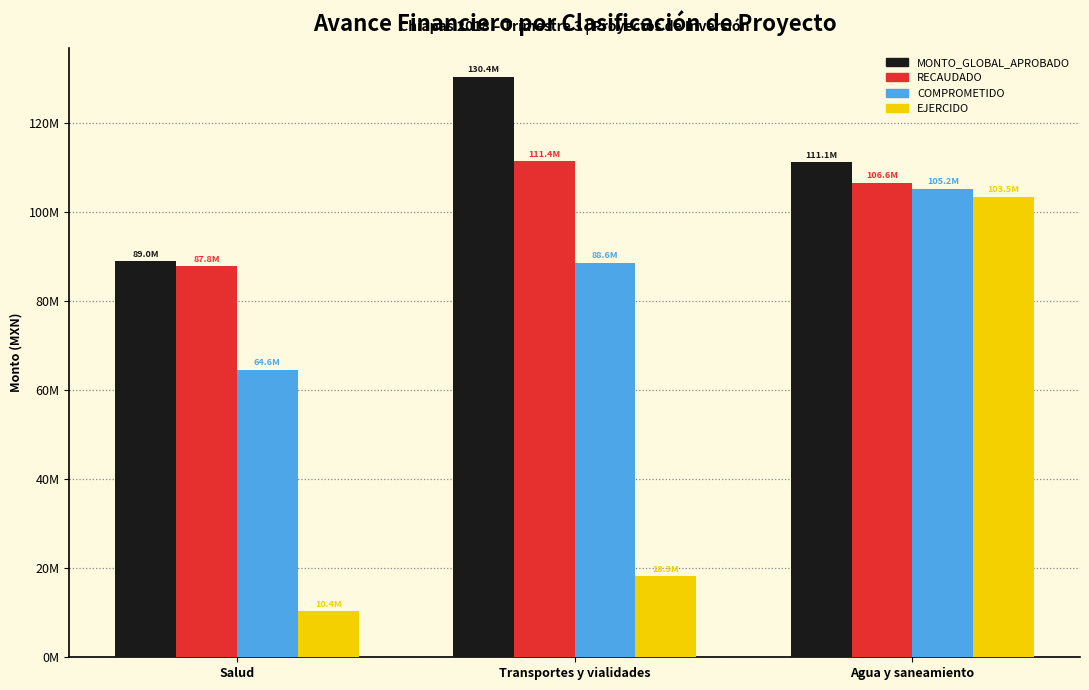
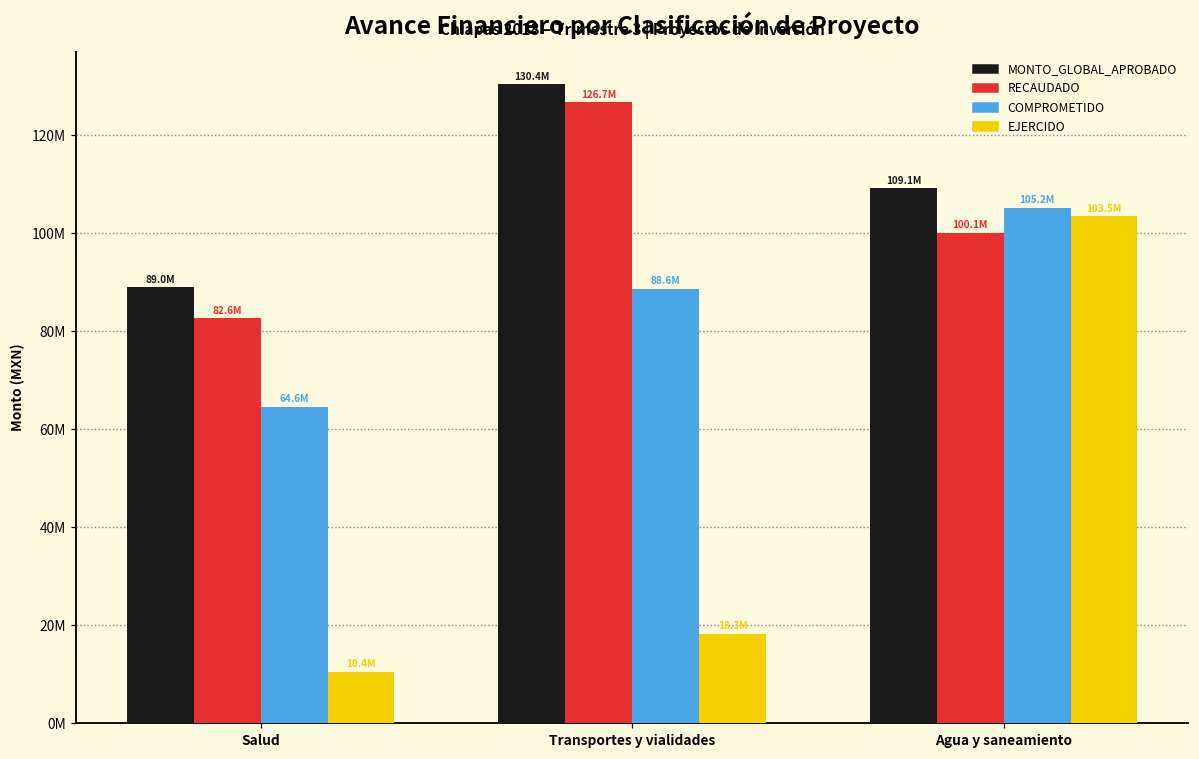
  {
    "MONTO_GLOBAL_APROBADO": {
      "Salud": "89.0M",
      "Transportes y vialidades": "130.4M",
-     "Agua y saneamiento": "111.1M"
+     "Agua y saneamiento": "109.1M"
    },
    "RECAUDADO": {
-     "Salud": "87.8M",
-     "Transportes y vialidades": "111.4M",
-     "Agua y saneamiento": "106.6M"
+     "Salud": "82.6M",
+     "Transportes y vialidades": "126.7M",
+     "Agua y saneamiento": "100.1M"
    },
    "COMPROMETIDO": {
      "Salud": "64.6M",
      "Transportes y vialidades": "88.6M",
      "Agua y saneamiento": "105.2M"
    },
    "EJERCIDO": {
      "Salud": "10.4M",
      "Transportes y vialidades": "18.3M",
      "Agua y saneamiento": "103.5M"
    }
  }
